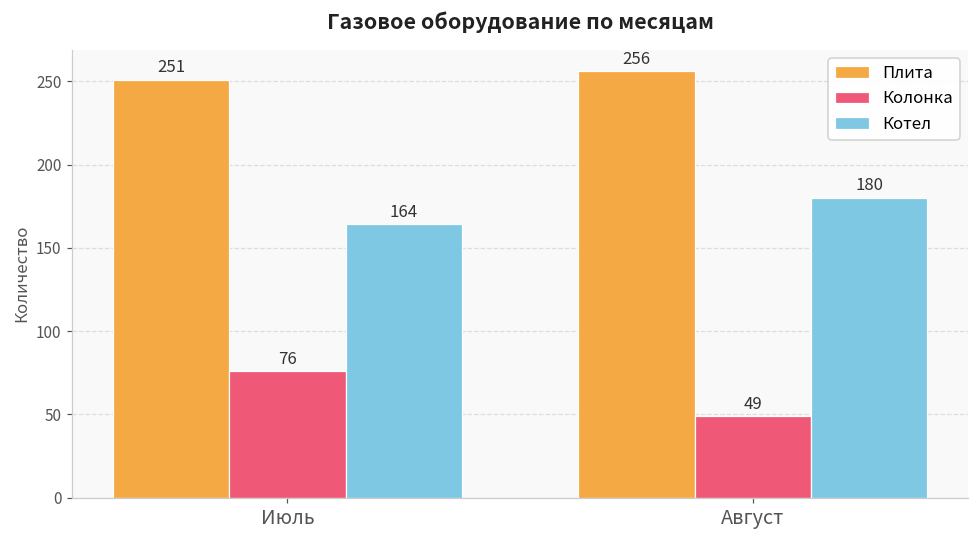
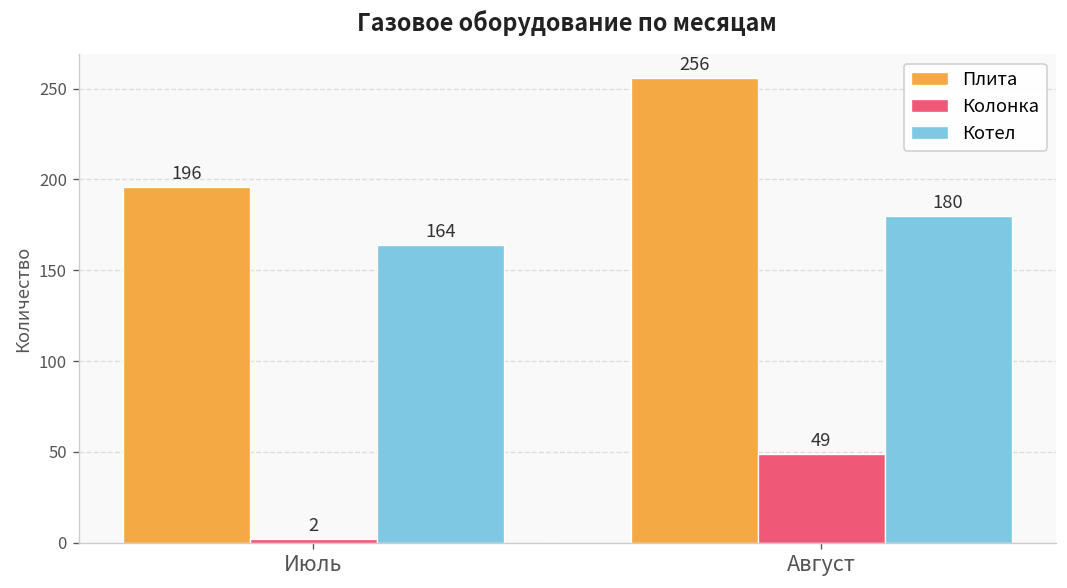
  {
    "Плита": {
-     "Июль": 251,
+     "Июль": 196,
      "Август": 256
    },
    "Колонка": {
-     "Июль": 76,
+     "Июль": 2,
      "Август": 49
    },
    "Котел": {
      "Июль": 164,
      "Август": 180
    }
  }
